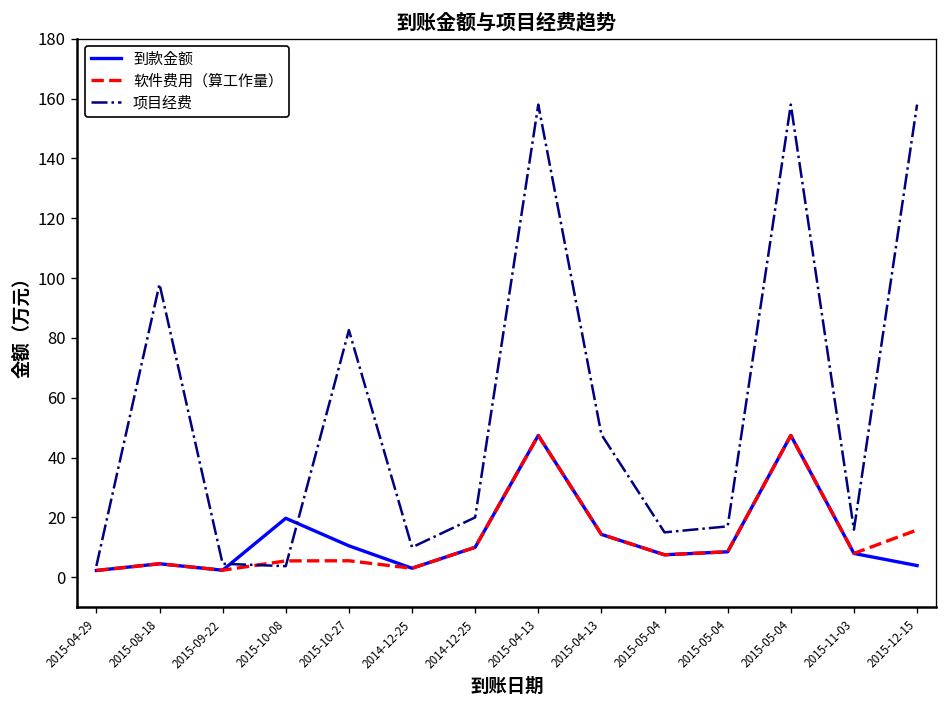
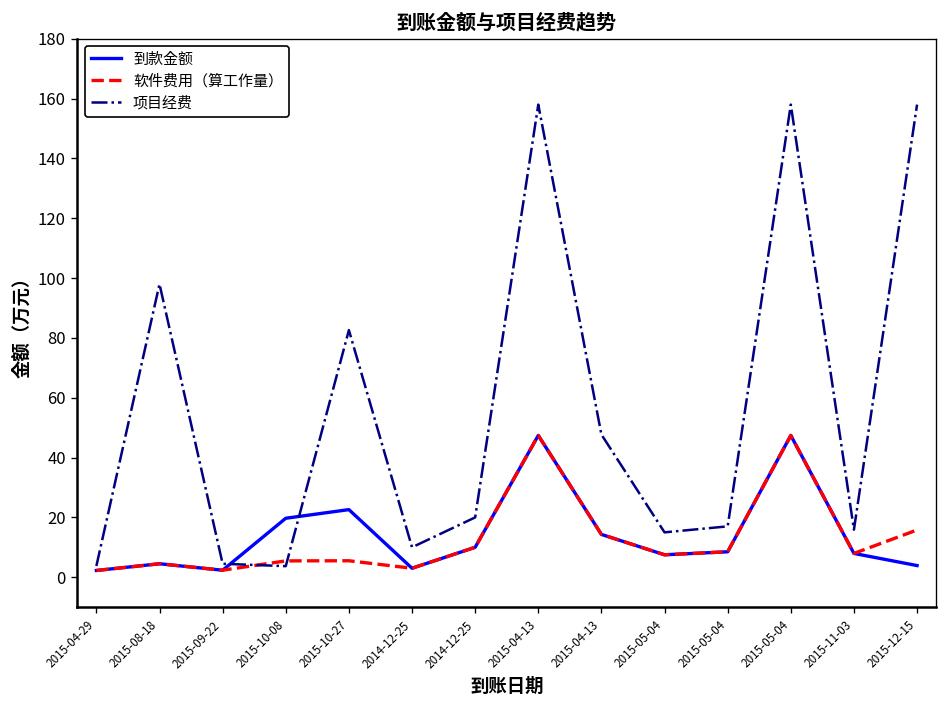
  {
    "到款金额": {
      "2015-10-08": 20,
-     "2015-10-27": 11,
+     "2015-10-27": 23,
      "2015-12-15": 4
    },
    "软件费用（算工作量）": {
      "2015-10-08": 5,
      "2015-10-27": 6,
      "2015-12-15": 16
    },
    "项目经费": {
      "2015-04-29": 4,
      "2015-08-18": 98,
      "2015-09-22": 5,
      "2015-10-08": 4,
      "2015-10-27": 83,
      "2015-11-03": 16,
      "2015-12-15": 158
    }
  }
